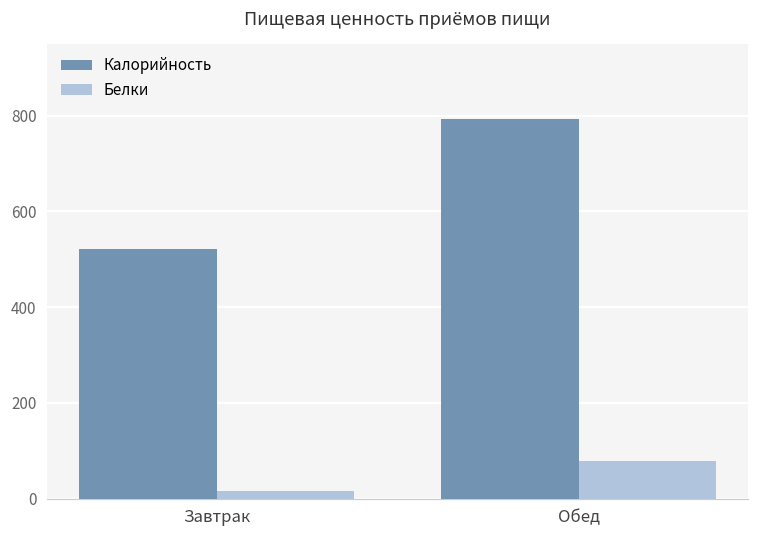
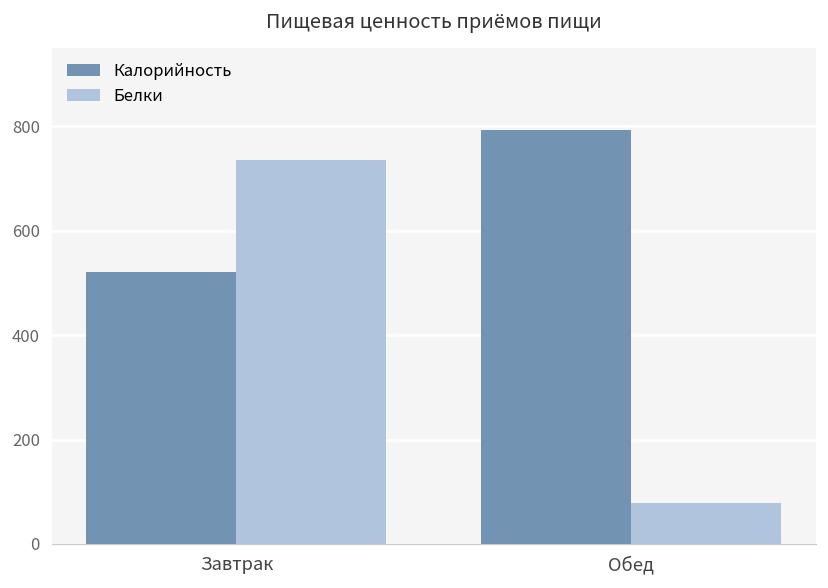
  {
    "Калорийность": {
      "Завтрак": 520,
      "Обед": 790
    },
    "Белки": {
-     "Завтрак": 20,
+     "Завтрак": 740,
      "Обед": 80
    }
  }
